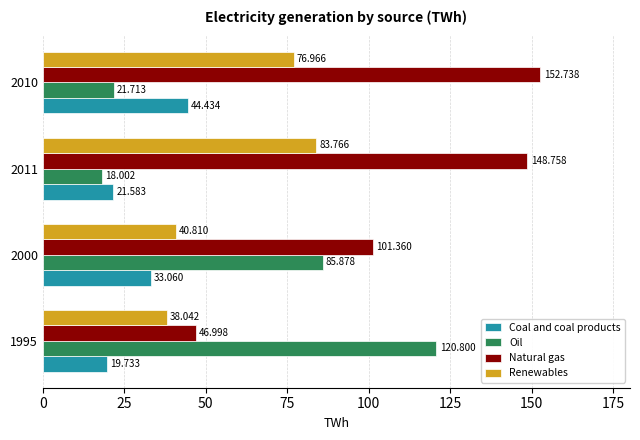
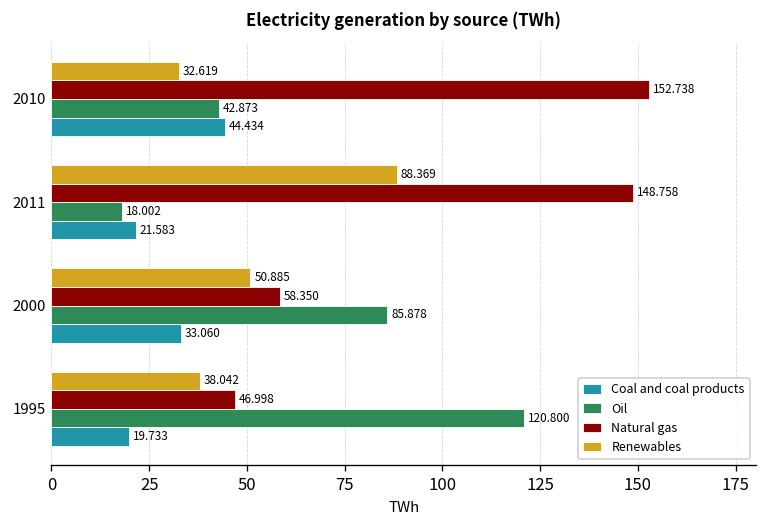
  {
    "Coal and coal products": {
      "2010": 44.434,
      "2011": 21.583,
      "2000": 33.060,
      "1995": 19.733
    },
    "Oil": {
-     "2010": 21.713,
+     "2010": 42.873,
      "2011": 18.002,
      "2000": 85.878,
      "1995": 120.800
    },
    "Natural gas": {
      "2010": 152.738,
      "2011": 148.758,
-     "2000": 101.360,
+     "2000": 58.350,
      "1995": 46.998
    },
    "Renewables": {
-     "2010": 76.966,
-     "2011": 83.766,
-     "2000": 40.810,
+     "2010": 32.619,
+     "2011": 88.369,
+     "2000": 50.885,
      "1995": 38.042
    }
  }
